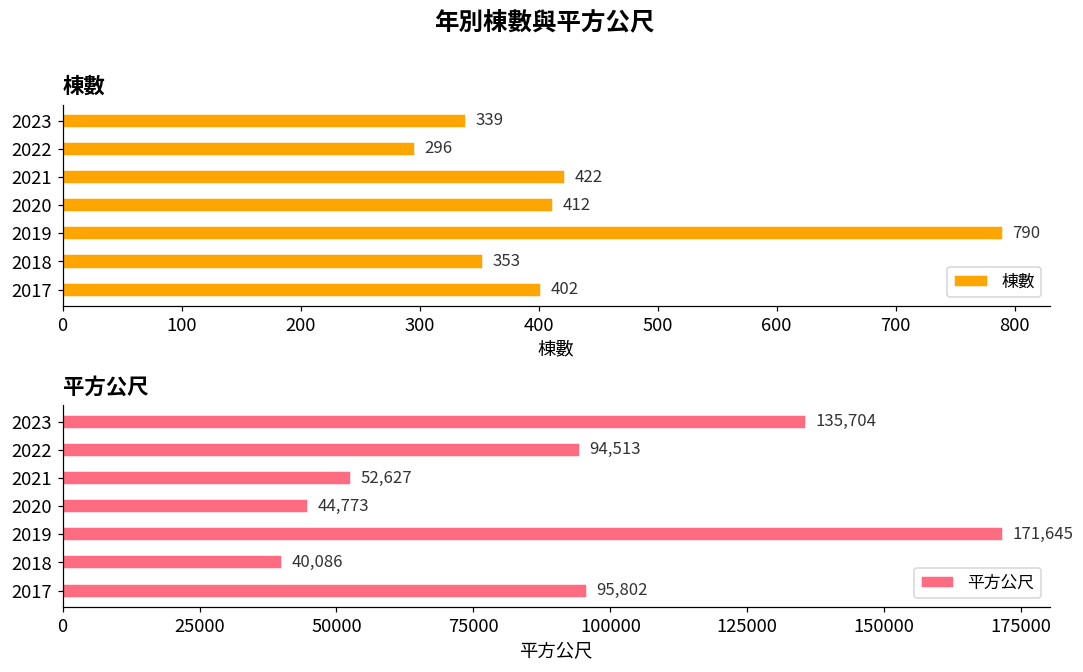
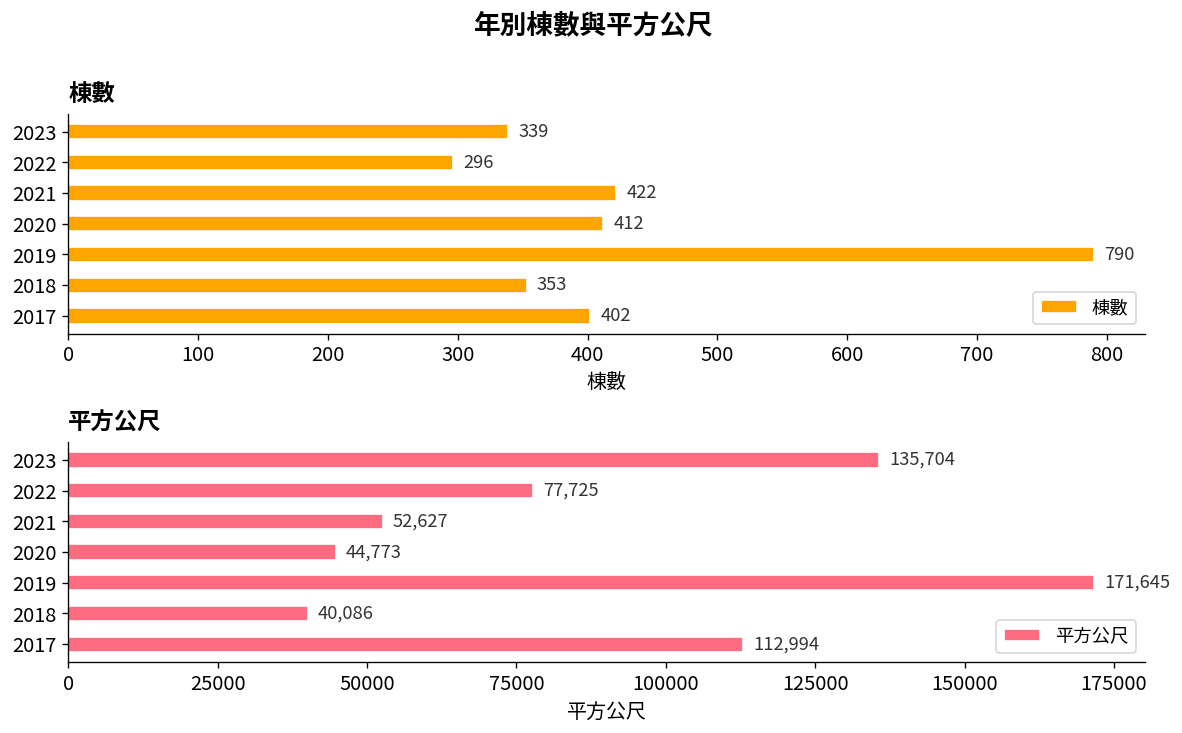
  {
    "棟數": {
      "2023": "339",
      "2022": "296",
      "2021": "422",
      "2020": "412",
      "2019": "790",
      "2018": "353",
      "2017": "402"
    },
    "平方公尺": {
      "2023": "135,704",
-     "2022": "94,513",
+     "2022": "77,725",
      "2021": "52,627",
      "2020": "44,773",
      "2019": "171,645",
      "2018": "40,086",
-     "2017": "95,802"
+     "2017": "112,994"
    }
  }
